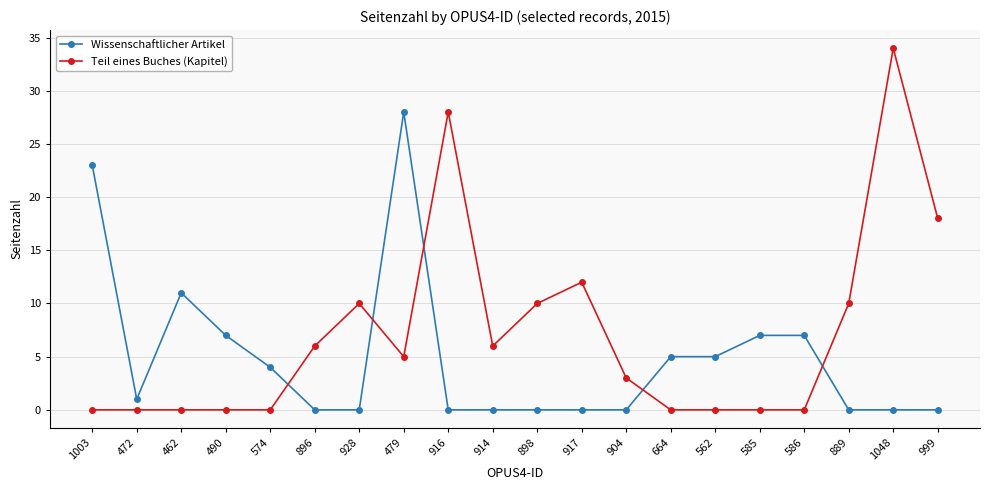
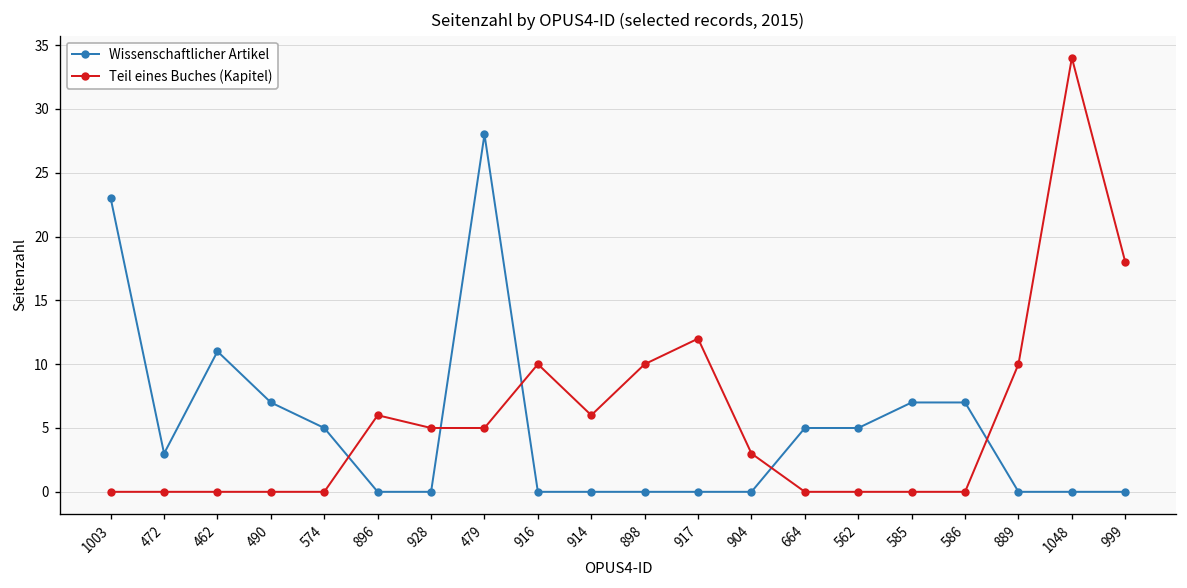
  {
    "Wissenschaftlicher Artikel": {
      "1003": 23,
-     "472": 1,
+     "472": 3,
      "462": 11,
      "490": 7,
-     "574": 4,
+     "574": 5,
      "896": 0,
      "928": 0,
      "479": 28,
      "916": 0,
      "914": 0,
      "898": 0,
      "917": 0,
      "904": 0,
      "664": 5,
      "562": 5,
      "585": 7,
      "586": 7,
      "889": 0,
      "1048": 0,
      "999": 0
    },
    "Teil eines Buches (Kapitel)": {
      "1003": 0,
      "472": 0,
      "462": 0,
      "490": 0,
      "574": 0,
      "896": 6,
-     "928": 10,
+     "928": 5,
      "479": 5,
-     "916": 28,
+     "916": 10,
      "914": 6,
      "898": 10,
      "917": 12,
      "904": 3,
      "664": 0,
      "562": 0,
      "585": 0,
      "586": 0,
      "889": 10,
      "1048": 34,
      "999": 18
    }
  }
